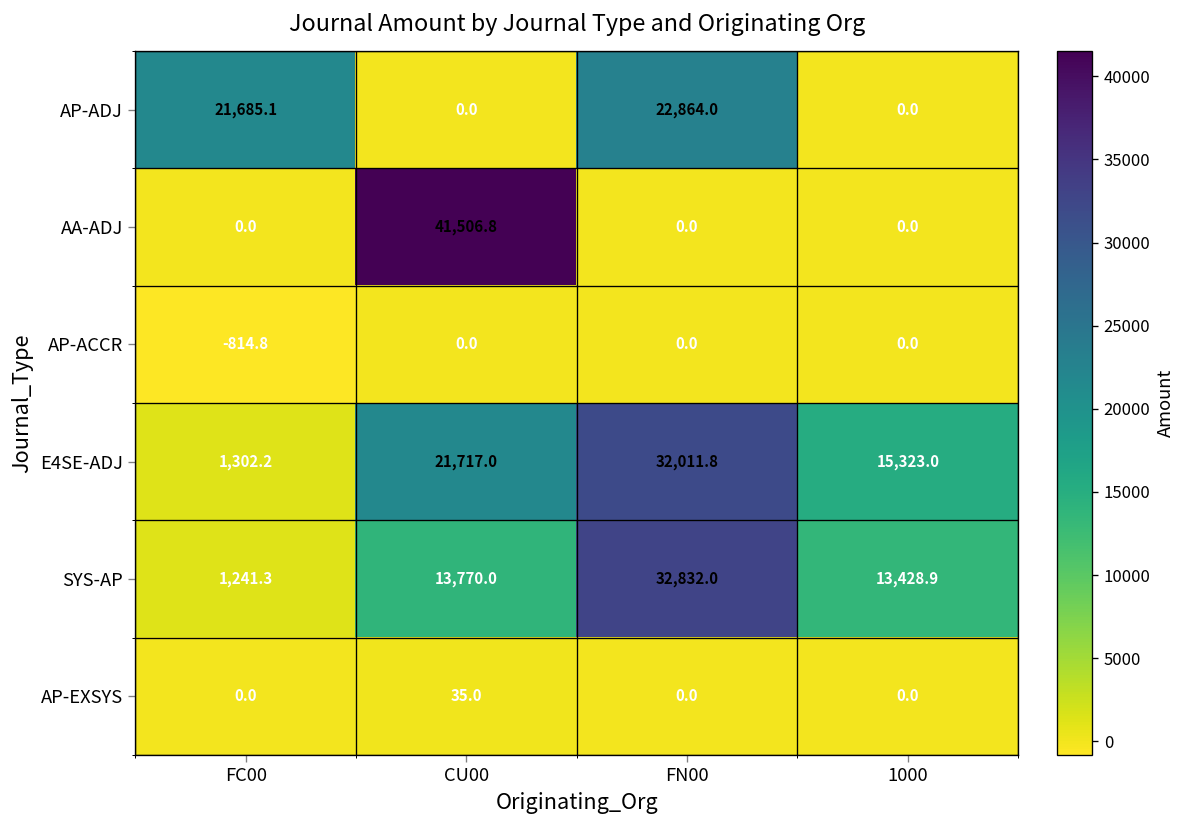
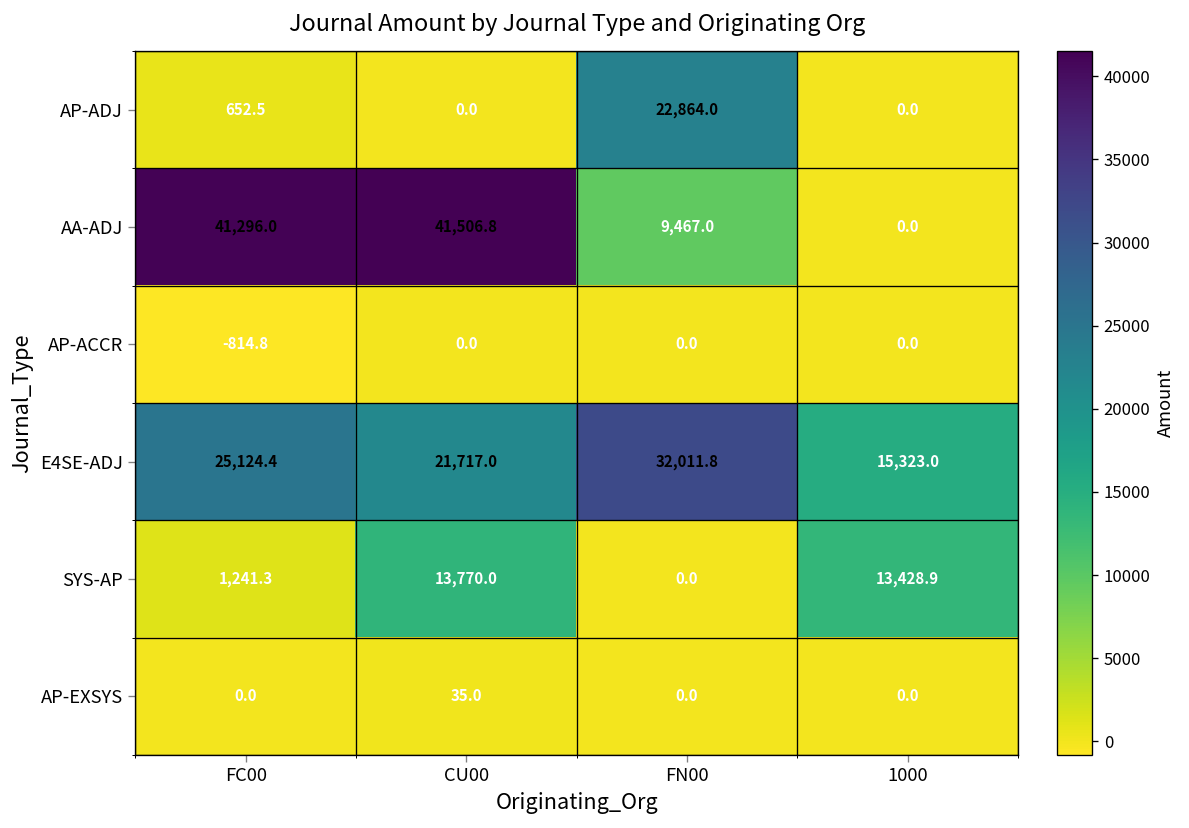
  {
    "AP-ADJ": {
-     "FC00": "21,685.1",
+     "FC00": "652.5",
      "CU00": "0.0",
      "FN00": "22,864.0",
      "1000": "0.0"
    },
    "AA-ADJ": {
-     "FC00": "0.0",
+     "FC00": "41,296.0",
      "CU00": "41,506.8",
-     "FN00": "0.0",
+     "FN00": "9,467.0",
      "1000": "0.0"
    },
    "AP-ACCR": {
      "FC00": "-814.8",
      "CU00": "0.0",
      "FN00": "0.0",
      "1000": "0.0"
    },
    "E4SE-ADJ": {
-     "FC00": "1,302.2",
+     "FC00": "25,124.4",
      "CU00": "21,717.0",
      "FN00": "32,011.8",
      "1000": "15,323.0"
    },
    "SYS-AP": {
      "FC00": "1,241.3",
      "CU00": "13,770.0",
-     "FN00": "32,832.0",
+     "FN00": "0.0",
      "1000": "13,428.9"
    },
    "AP-EXSYS": {
      "FC00": "0.0",
      "CU00": "35.0",
      "FN00": "0.0",
      "1000": "0.0"
    }
  }
